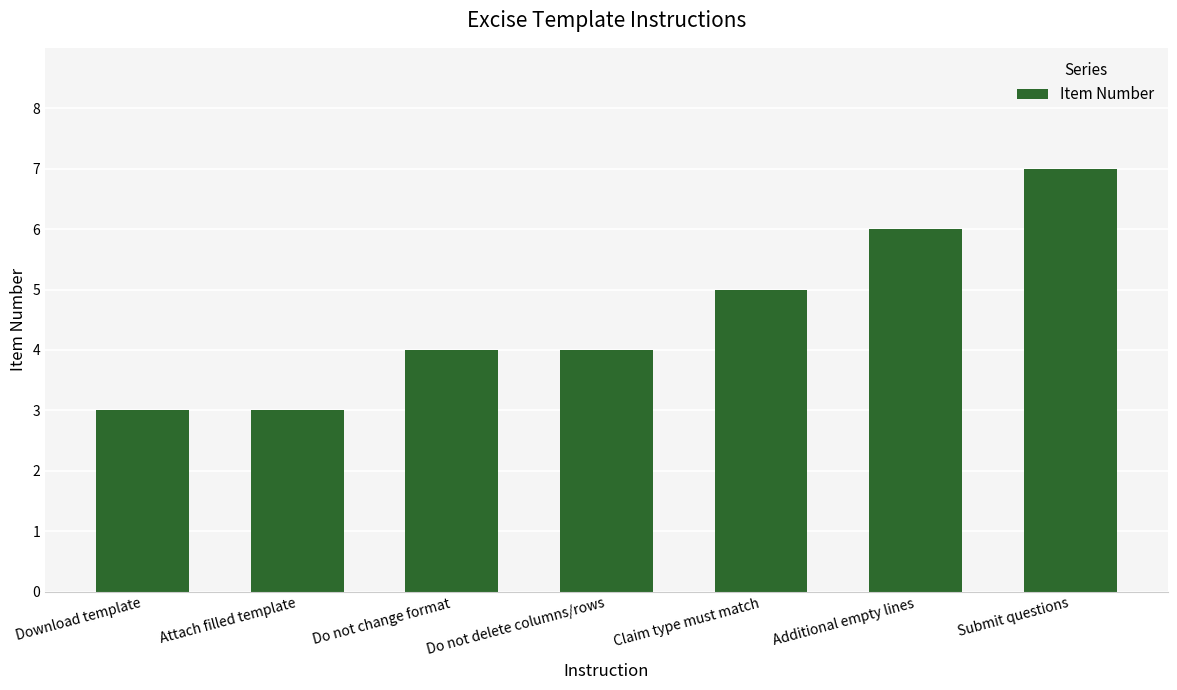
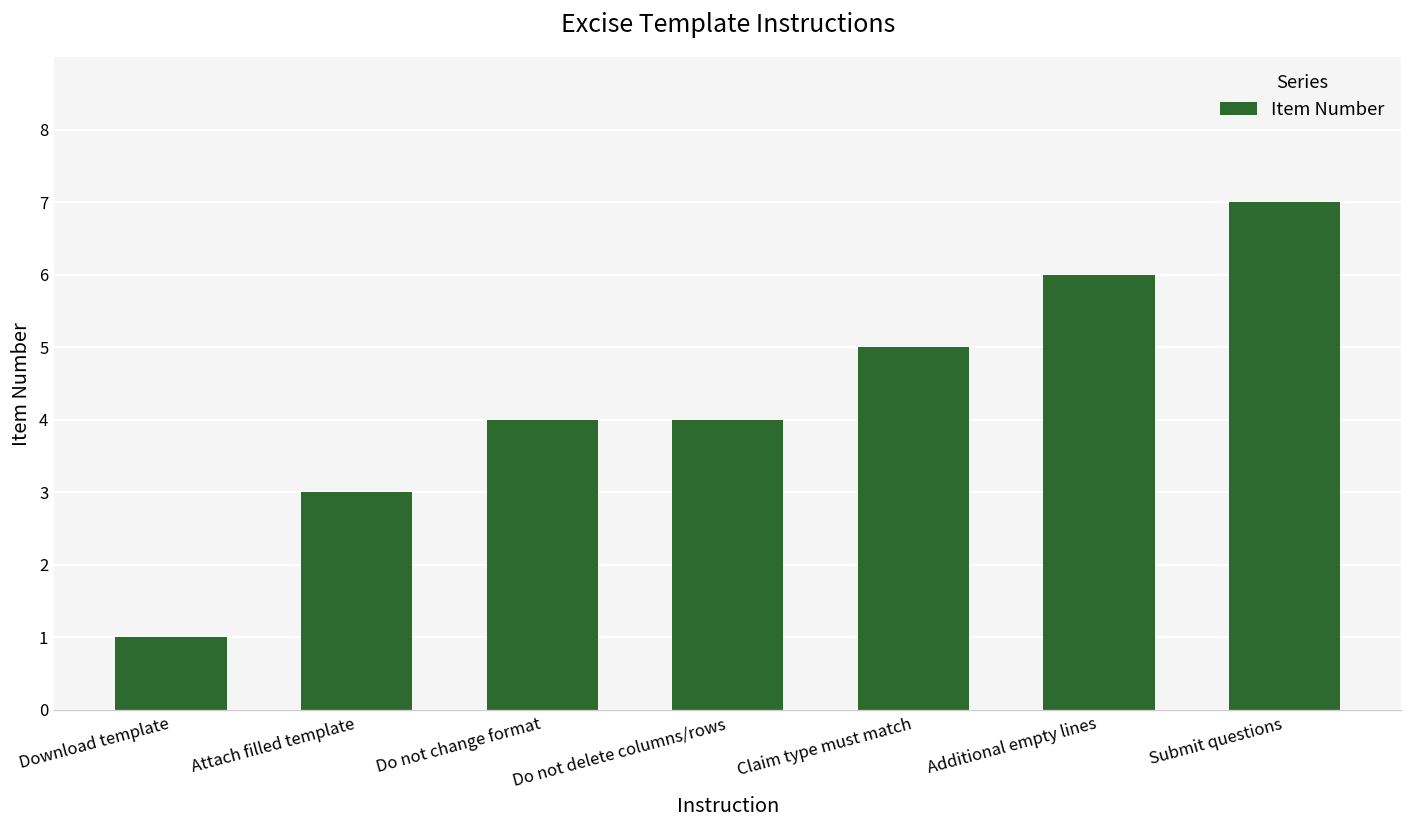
  {
-   "Download template": 3,
+   "Download template": 1,
    "Attach filled template": 3,
    "Do not change format": 4,
    "Do not delete columns/rows": 4,
    "Claim type must match": 5,
    "Additional empty lines": 6,
    "Submit questions": 7
  }
